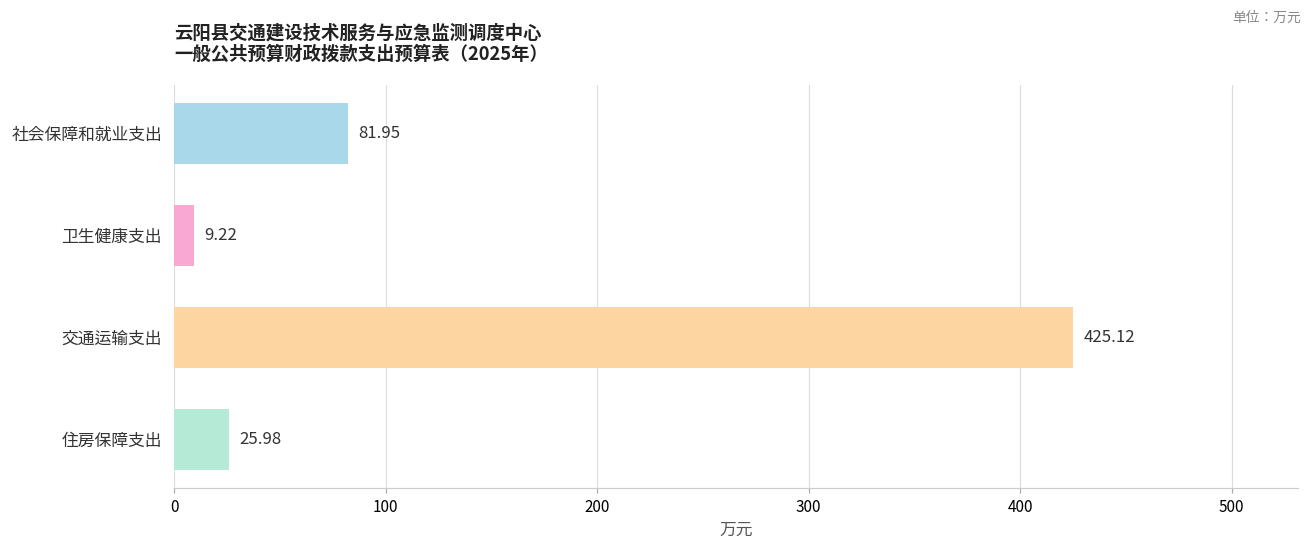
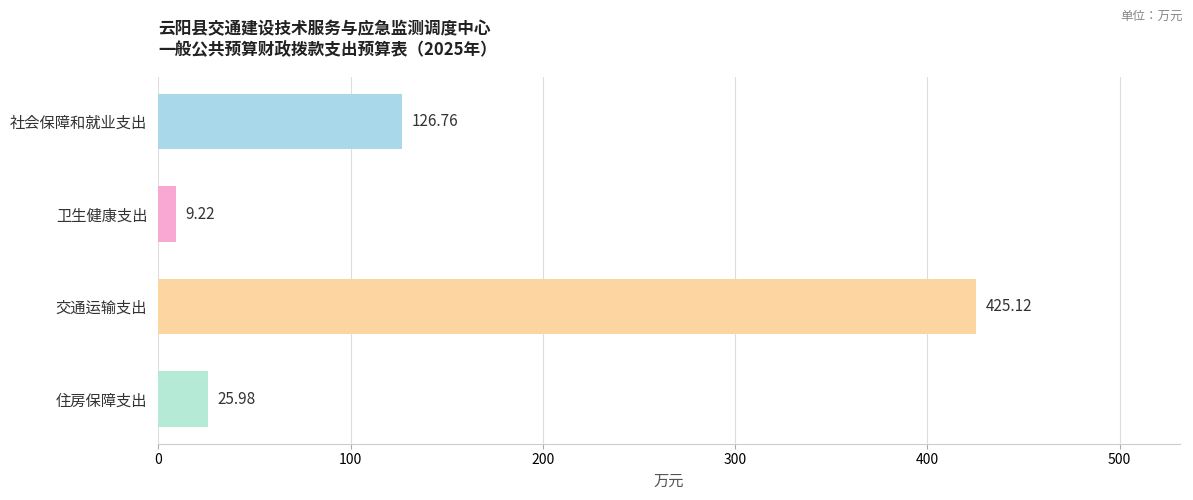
  {
-   "社会保障和就业支出": 81.95,
+   "社会保障和就业支出": 126.76,
    "卫生健康支出": 9.22,
    "交通运输支出": 425.12,
    "住房保障支出": 25.98
  }
